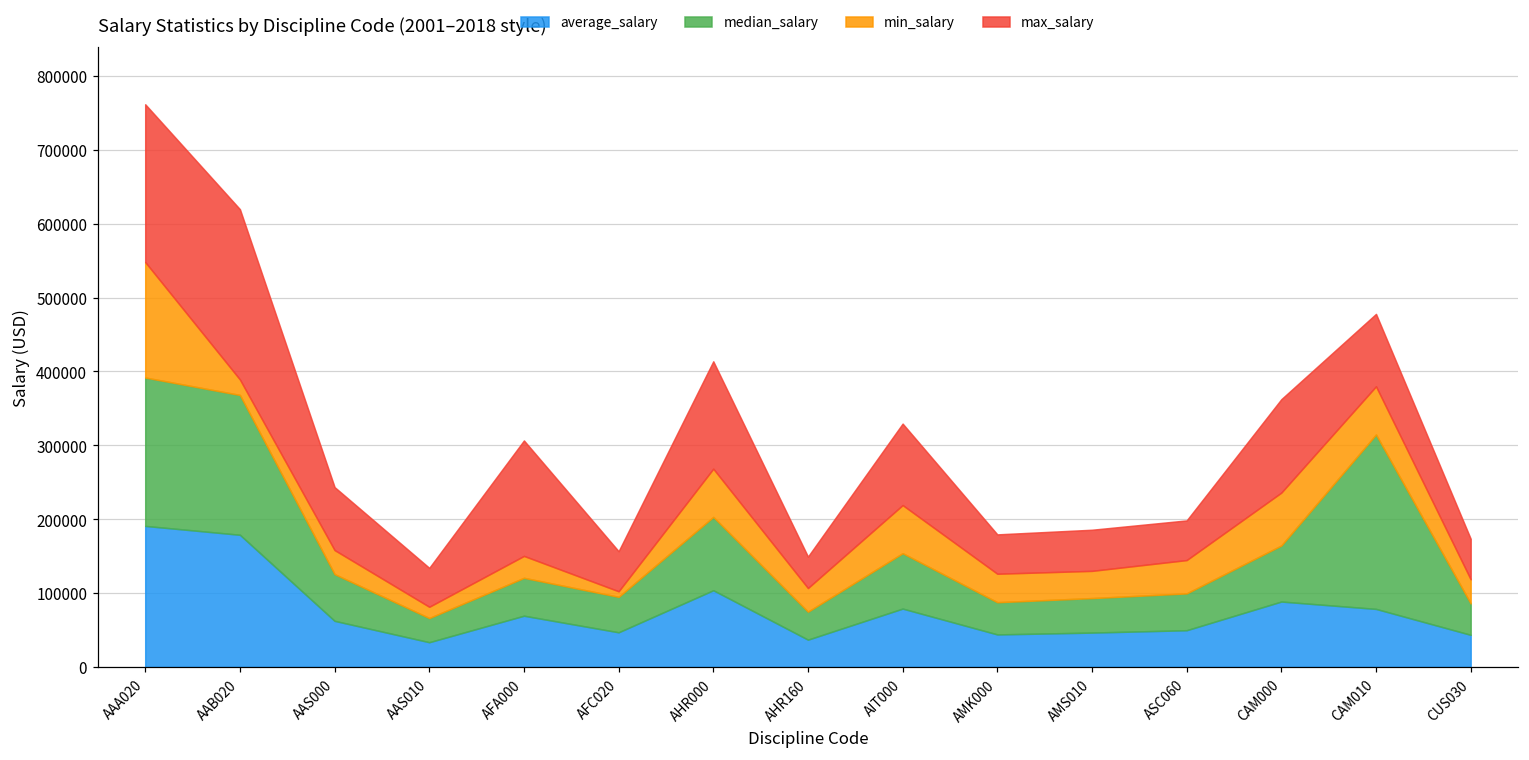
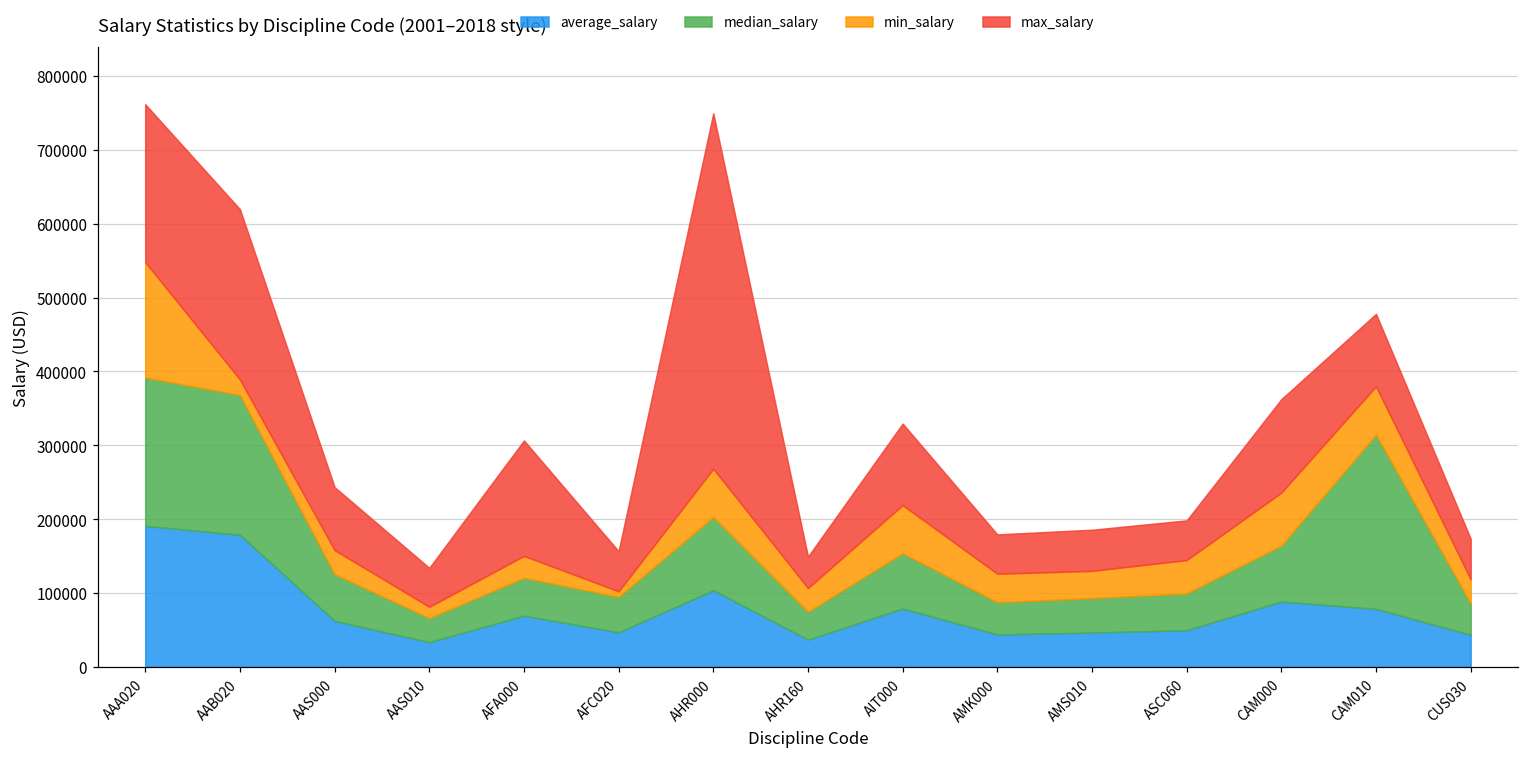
  {
    "average_salary": {
      "AAA020": 190000,
      "AAB020": 180000,
      "AAS000": 60000,
      "AAS010": 30000,
      "AFA000": 70000,
      "AFC020": 50000,
      "AHR000": 100000,
      "AHR160": 40000,
      "AIT000": 80000,
      "AMK000": 40000,
      "AMS010": 50000,
      "ASC060": 50000,
      "CAM000": 90000,
      "CAM010": 80000,
      "CUS030": 40000
    },
    "median_salary": {
      "AAA020": 200000,
      "AAB020": 190000,
      "AAS000": 60000,
      "AAS010": 30000,
      "AFA000": 50000,
      "AFC020": 50000,
      "AHR000": 100000,
      "AHR160": 40000,
      "AIT000": 70000,
      "AMK000": 40000,
      "AMS010": 50000,
      "ASC060": 50000,
      "CAM000": 80000,
      "CAM010": 240000,
      "CUS030": 40000
    },
    "min_salary": {
      "AAA020": 160000,
      "AAB020": 20000,
      "AAS000": 30000,
      "AAS010": 20000,
      "AFA000": 30000,
      "AFC020": 10000,
      "AHR000": 70000,
      "AHR160": 30000,
      "AIT000": 70000,
      "AMK000": 40000,
      "AMS010": 40000,
      "ASC060": 50000,
      "CAM000": 70000,
      "CAM010": 70000,
      "CUS030": 30000
    },
    "max_salary": {
      "AAA020": 210000,
      "AAB020": 230000,
      "AAS000": 90000,
      "AAS010": 50000,
      "AFA000": 160000,
      "AFC020": 50000,
-     "AHR000": 150000,
+     "AHR000": 480000,
      "AHR160": 40000,
      "AIT000": 110000,
      "AMK000": 50000,
      "AMS010": 60000,
      "ASC060": 50000,
      "CAM000": 130000,
      "CAM010": 100000,
      "CUS030": 50000
    }
  }
